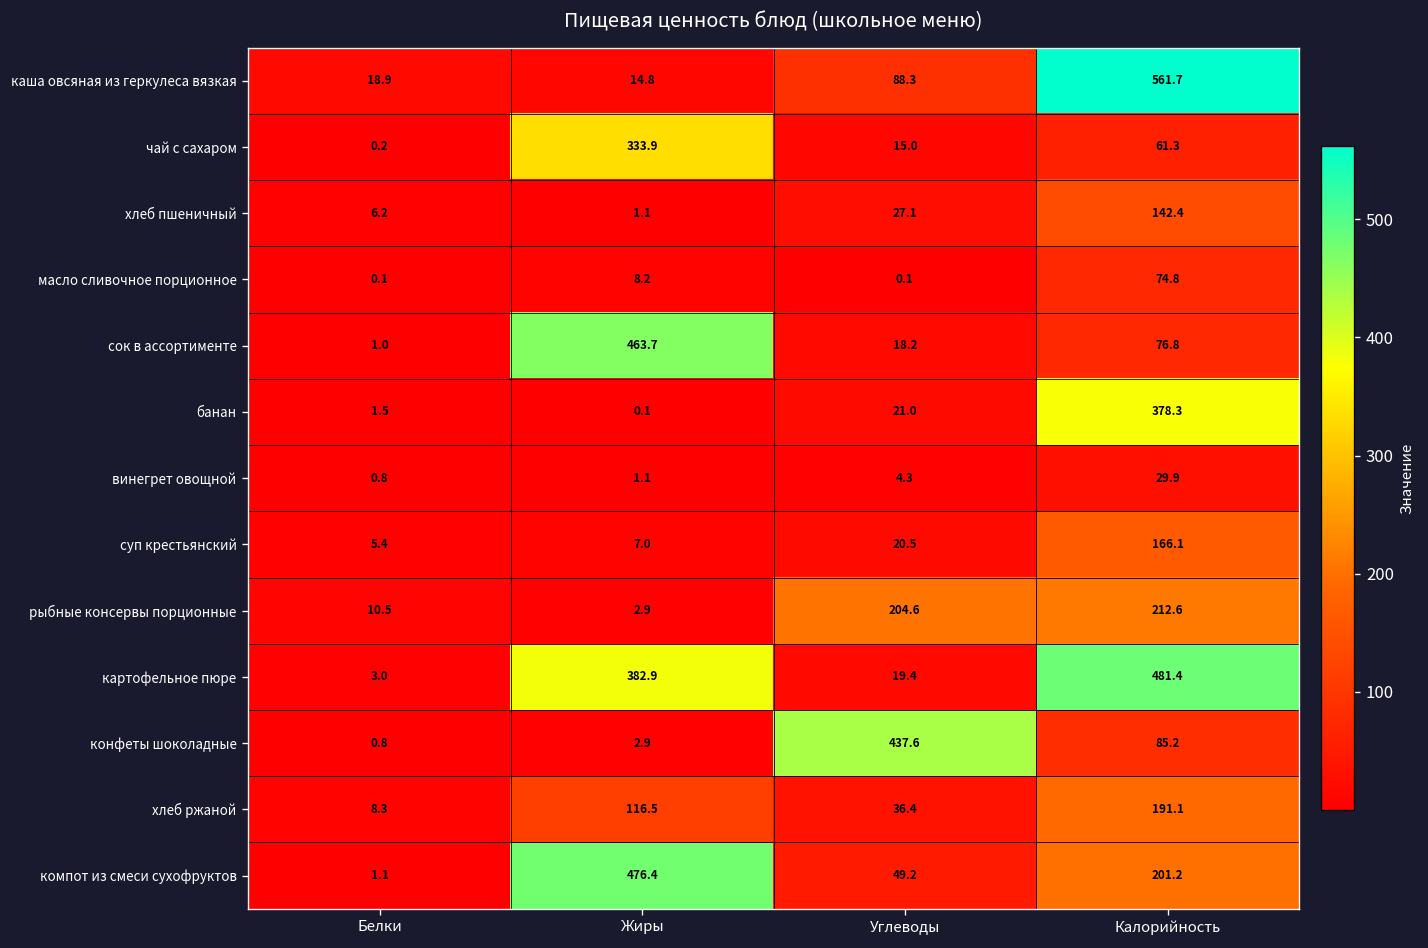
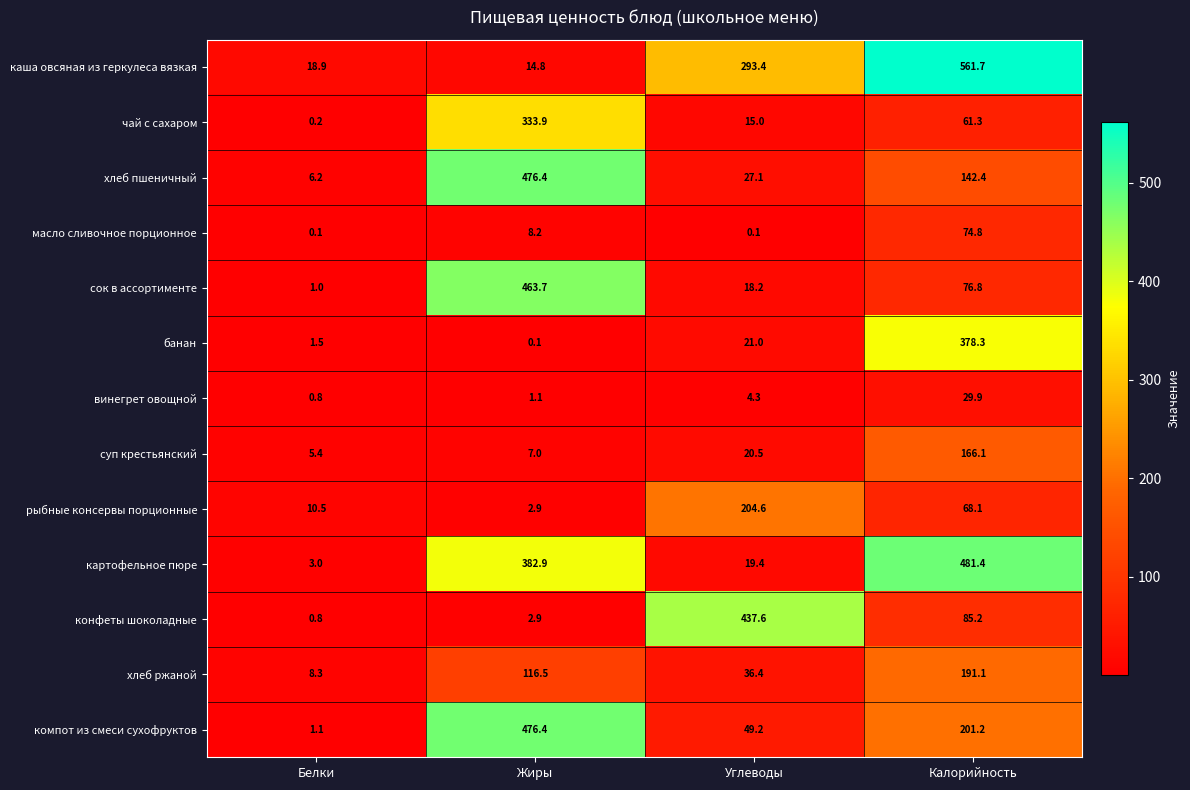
  {
    "каша овсяная из геркулеса вязкая": {
      "Белки": 18.9,
      "Жиры": 14.8,
-     "Углеводы": 88.3,
+     "Углеводы": 293.4,
      "Калорийность": 561.7
    },
    "чай с сахаром": {
      "Белки": 0.2,
      "Жиры": 333.9,
      "Углеводы": 15.0,
      "Калорийность": 61.3
    },
    "хлеб пшеничный": {
      "Белки": 6.2,
-     "Жиры": 1.1,
+     "Жиры": 476.4,
      "Углеводы": 27.1,
      "Калорийность": 142.4
    },
    "масло сливочное порционное": {
      "Белки": 0.1,
      "Жиры": 8.2,
      "Углеводы": 0.1,
      "Калорийность": 74.8
    },
    "сок в ассортименте": {
      "Белки": 1.0,
      "Жиры": 463.7,
      "Углеводы": 18.2,
      "Калорийность": 76.8
    },
    "банан": {
      "Белки": 1.5,
      "Жиры": 0.1,
      "Углеводы": 21.0,
      "Калорийность": 378.3
    },
    "винегрет овощной": {
      "Белки": 0.8,
      "Жиры": 1.1,
      "Углеводы": 4.3,
      "Калорийность": 29.9
    },
    "суп крестьянский": {
      "Белки": 5.4,
      "Жиры": 7.0,
      "Углеводы": 20.5,
      "Калорийность": 166.1
    },
    "рыбные консервы порционные": {
      "Белки": 10.5,
      "Жиры": 2.9,
      "Углеводы": 204.6,
-     "Калорийность": 212.6
+     "Калорийность": 68.1
    },
    "картофельное пюре": {
      "Белки": 3.0,
      "Жиры": 382.9,
      "Углеводы": 19.4,
      "Калорийность": 481.4
    },
    "конфеты шоколадные": {
      "Белки": 0.8,
      "Жиры": 2.9,
      "Углеводы": 437.6,
      "Калорийность": 85.2
    },
    "хлеб ржаной": {
      "Белки": 8.3,
      "Жиры": 116.5,
      "Углеводы": 36.4,
      "Калорийность": 191.1
    },
    "компот из смеси сухофруктов": {
      "Белки": 1.1,
      "Жиры": 476.4,
      "Углеводы": 49.2,
      "Калорийность": 201.2
    }
  }
